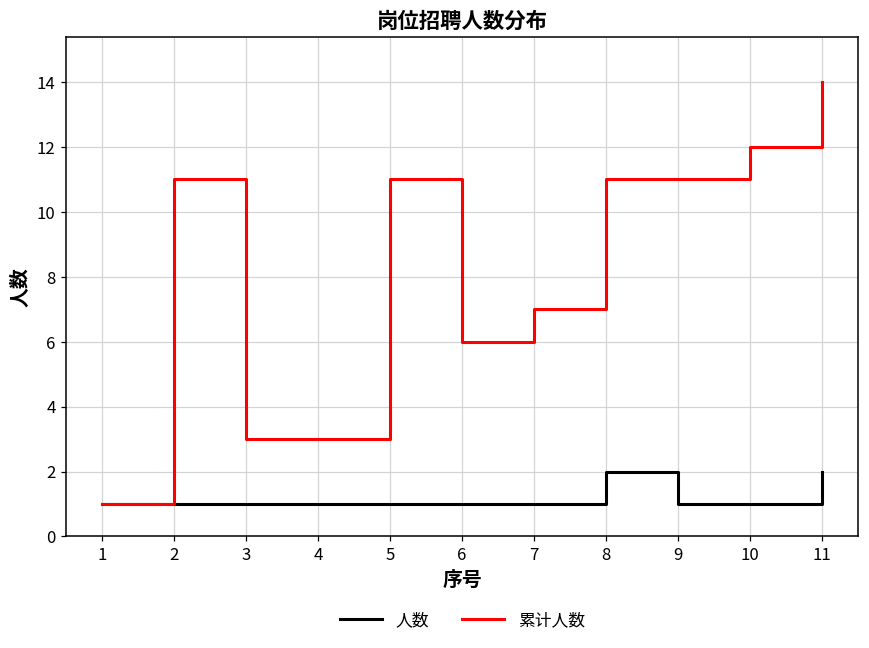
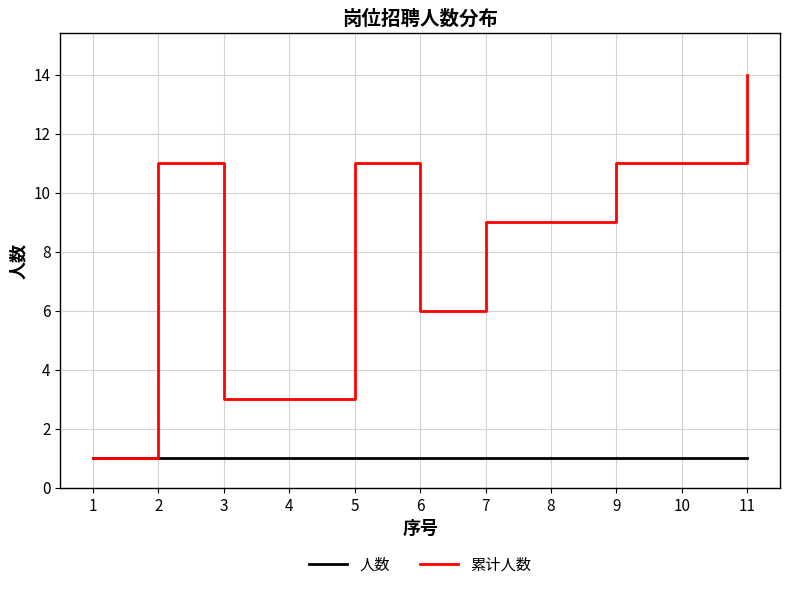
  {
    "人数": {
      "2": 1,
      "3": 1,
      "4": 1,
      "5": 1,
      "6": 1,
      "7": 1,
-     "8": 2,
+     "8": 1,
      "9": 1,
      "10": 1,
-     "11": 2
+     "11": 1
    },
    "累计人数": {
      "2": 11,
      "3": 3,
      "4": 3,
      "5": 11,
      "6": 6,
-     "7": 7,
-     "8": 11,
+     "7": 9,
+     "8": 9,
      "9": 11,
-     "10": 12,
+     "10": 11,
      "11": 14
    }
  }
